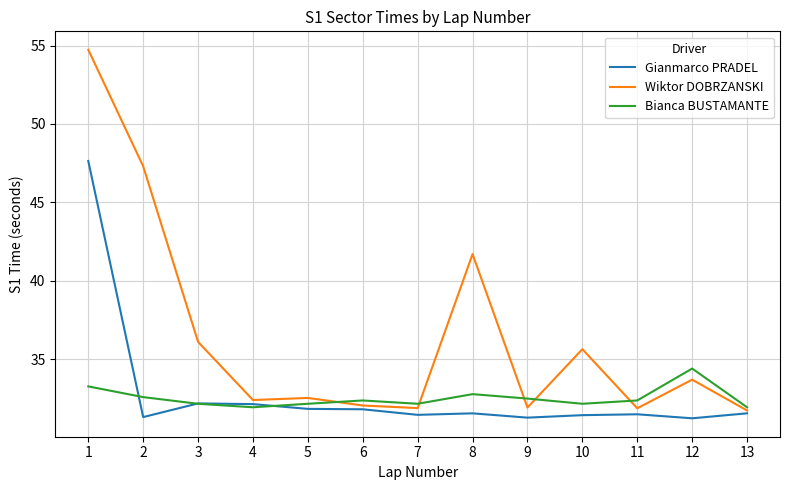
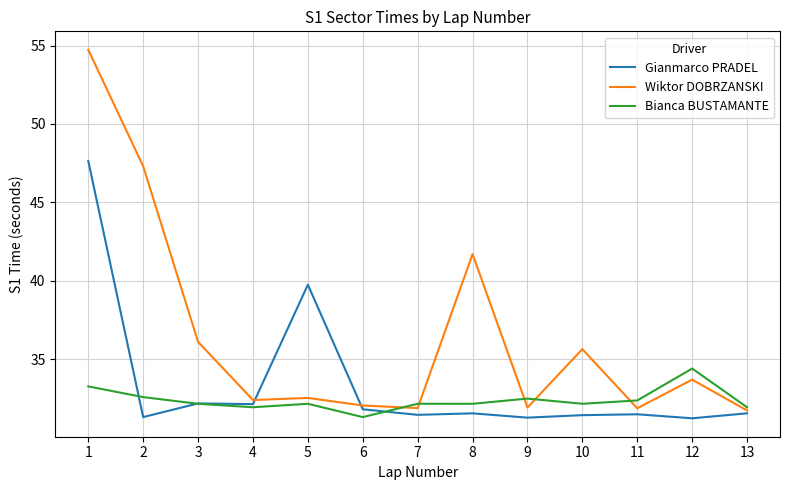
  {
    "Gianmarco PRADEL": {
      "1": 47.6,
      "2": 31.3,
      "4": 32.1,
-     "5": 31.8,
+     "5": 39.7,
      "6": 31.8,
      "7": 31.4,
      "8": 31.5,
      "9": 31.3,
      "10": 31.4,
      "11": 31.5,
      "12": 31.2,
      "13": 31.5
    },
    "Wiktor DOBRZANSKI": {
      "1": 54.7,
      "2": 47.3,
      "3": 36.1,
      "4": 32.4,
      "5": 32.5,
      "6": 32.0,
      "7": 31.9,
      "8": 41.7,
      "9": 31.9,
      "10": 35.6,
      "11": 31.9,
      "12": 33.7,
      "13": 31.7
    },
    "Bianca BUSTAMANTE": {
      "1": 33.3,
      "2": 32.6,
      "4": 31.9,
      "5": 32.2,
-     "6": 32.4,
+     "6": 31.3,
      "7": 32.2,
-     "8": 32.8,
+     "8": 32.1,
      "9": 32.5,
      "10": 32.2,
      "11": 32.4,
      "12": 34.4,
      "13": 31.9
    }
  }
